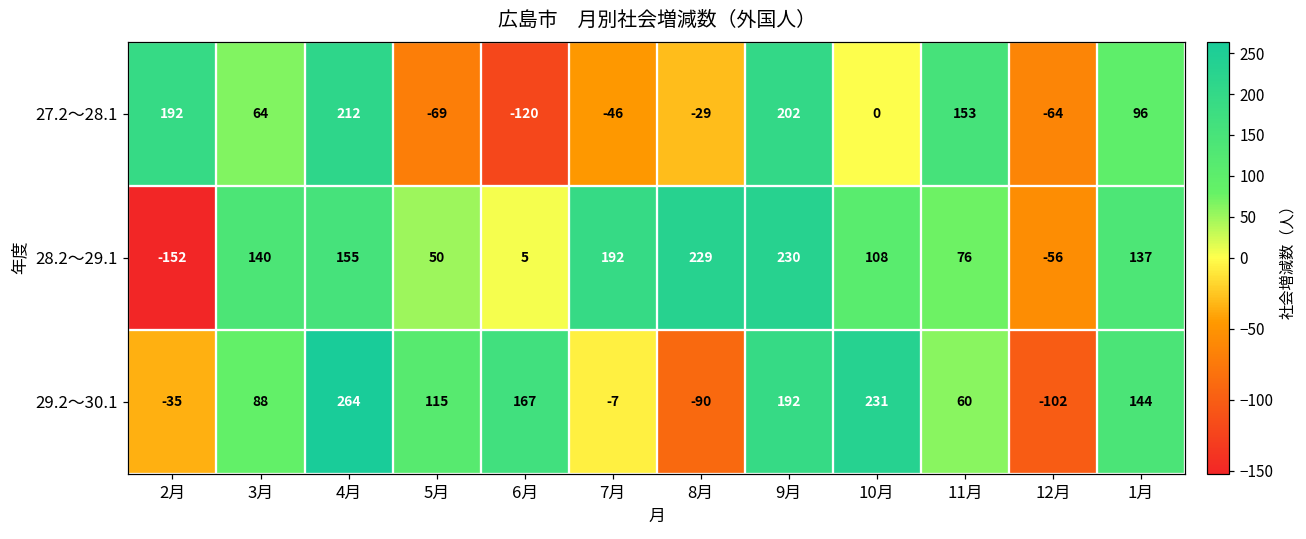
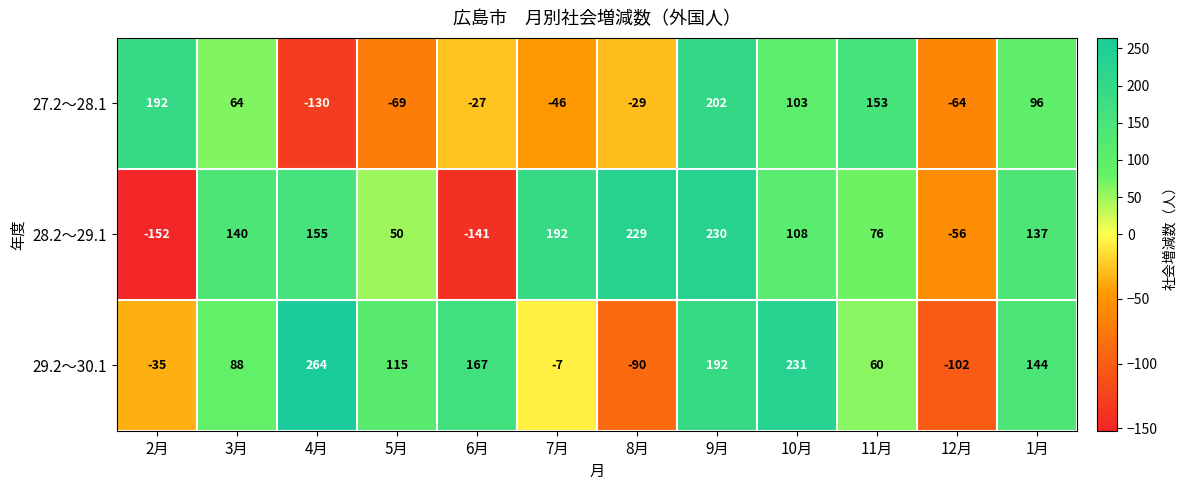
  {
    "27.2～28.1": {
      "2月": 192,
      "3月": 64,
-     "4月": 212,
+     "4月": -130,
      "5月": -69,
-     "6月": -120,
+     "6月": -27,
      "7月": -46,
      "8月": -29,
      "9月": 202,
-     "10月": 0,
+     "10月": 103,
      "11月": 153,
      "12月": -64,
      "1月": 96
    },
    "28.2～29.1": {
      "2月": -152,
      "3月": 140,
      "4月": 155,
      "5月": 50,
-     "6月": 5,
+     "6月": -141,
      "7月": 192,
      "8月": 229,
      "9月": 230,
      "10月": 108,
      "11月": 76,
      "12月": -56,
      "1月": 137
    },
    "29.2～30.1": {
      "2月": -35,
      "3月": 88,
      "4月": 264,
      "5月": 115,
      "6月": 167,
      "7月": -7,
      "8月": -90,
      "9月": 192,
      "10月": 231,
      "11月": 60,
      "12月": -102,
      "1月": 144
    }
  }
